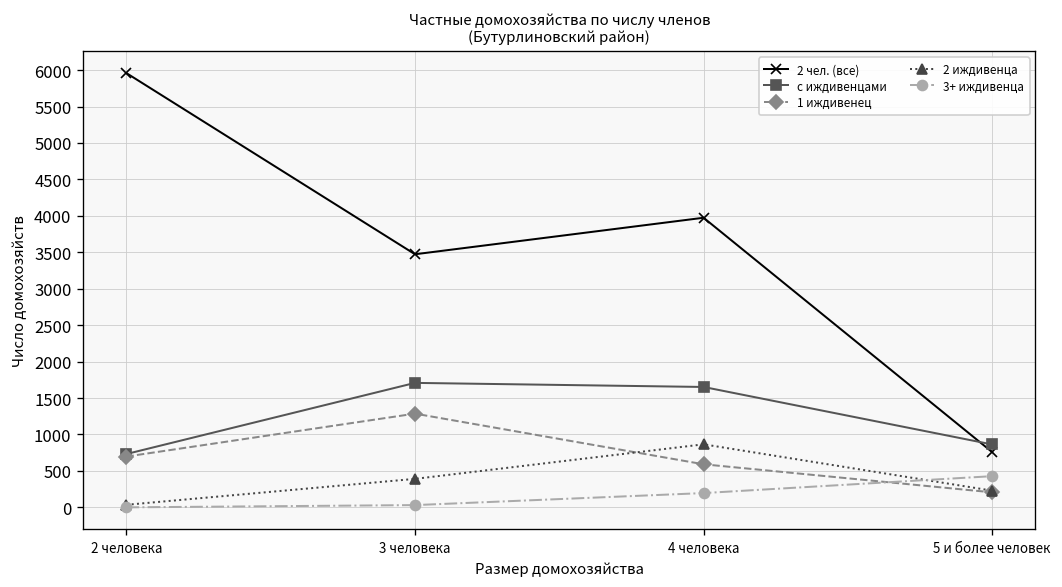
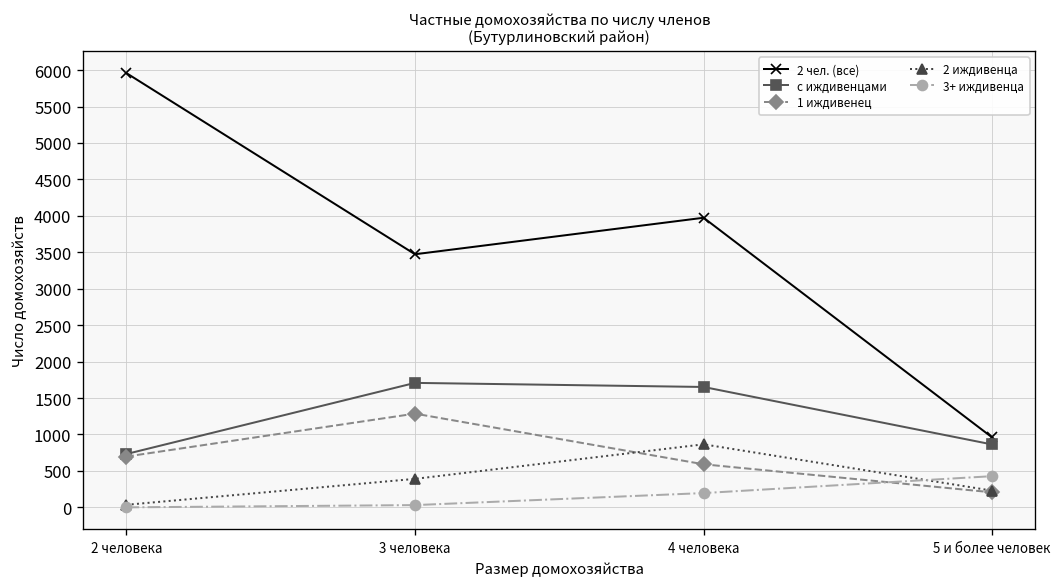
  {
    "2 чел. (все)": {
      "2 человека": 6000,
      "3 человека": 3500,
      "4 человека": 4000,
-     "5 и более человек": 800
+     "5 и более человек": 1000
    }
  }
